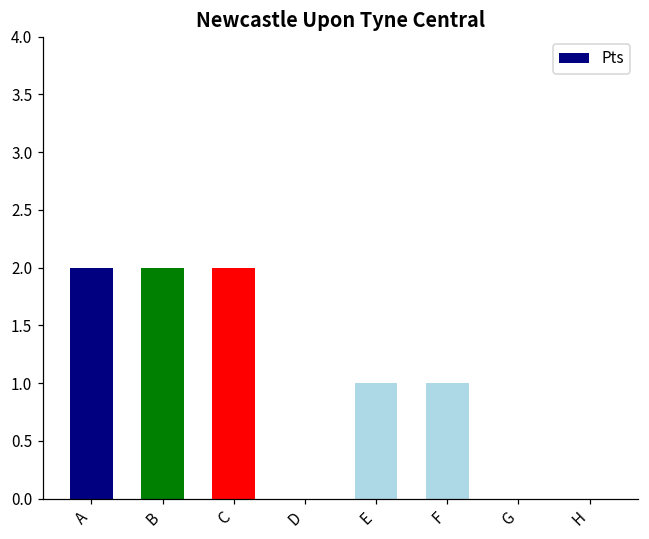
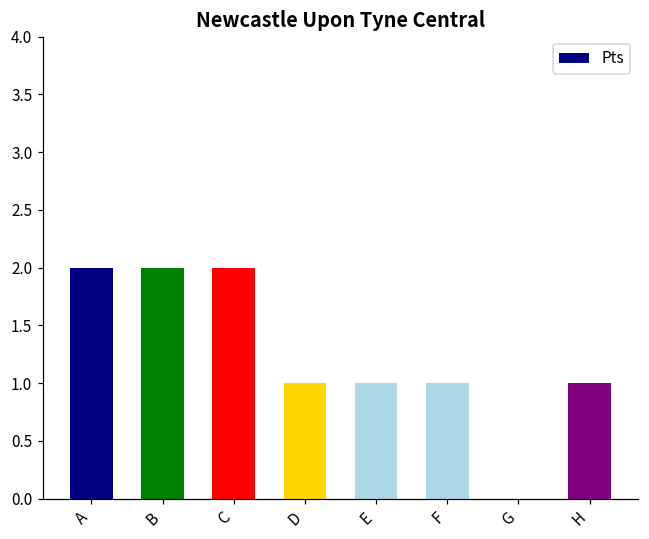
  {
    "A": 2,
    "B": 2,
    "C": 2,
-   "D": 0,
+   "D": 1,
    "E": 1,
    "F": 1,
    "G": 0,
-   "H": 0
+   "H": 1
  }
